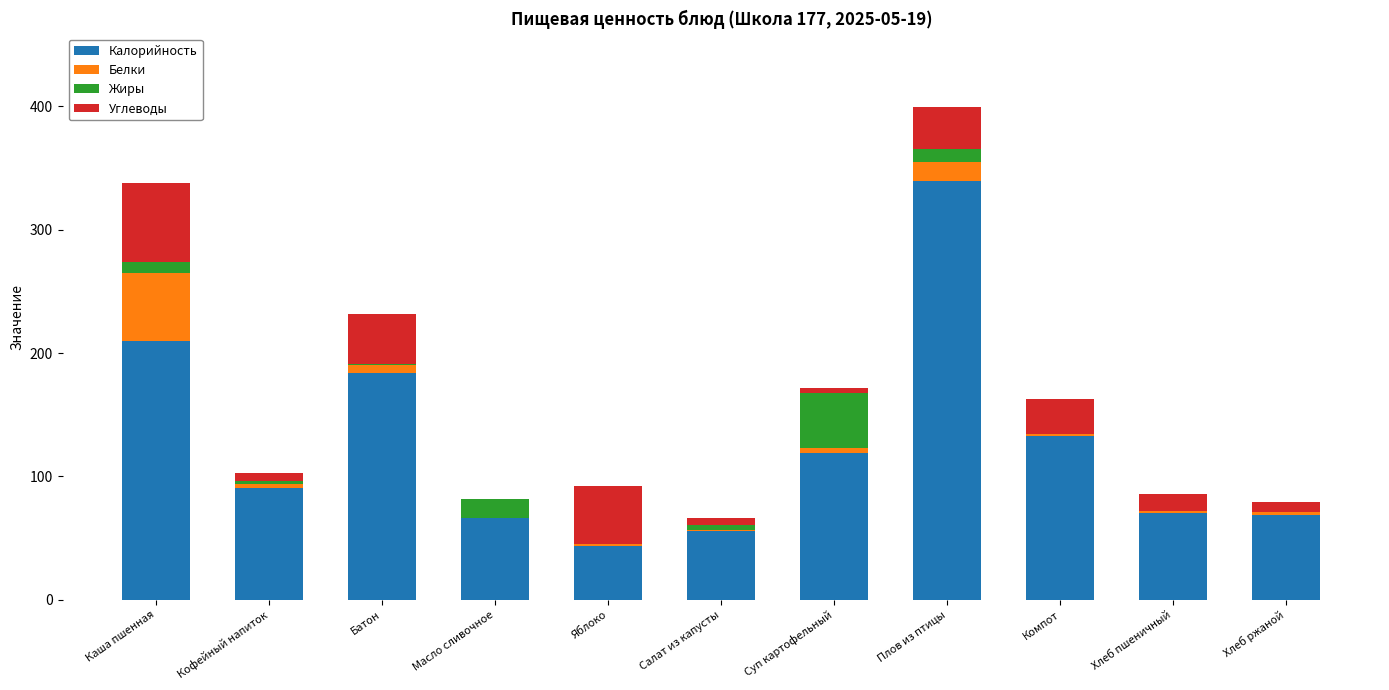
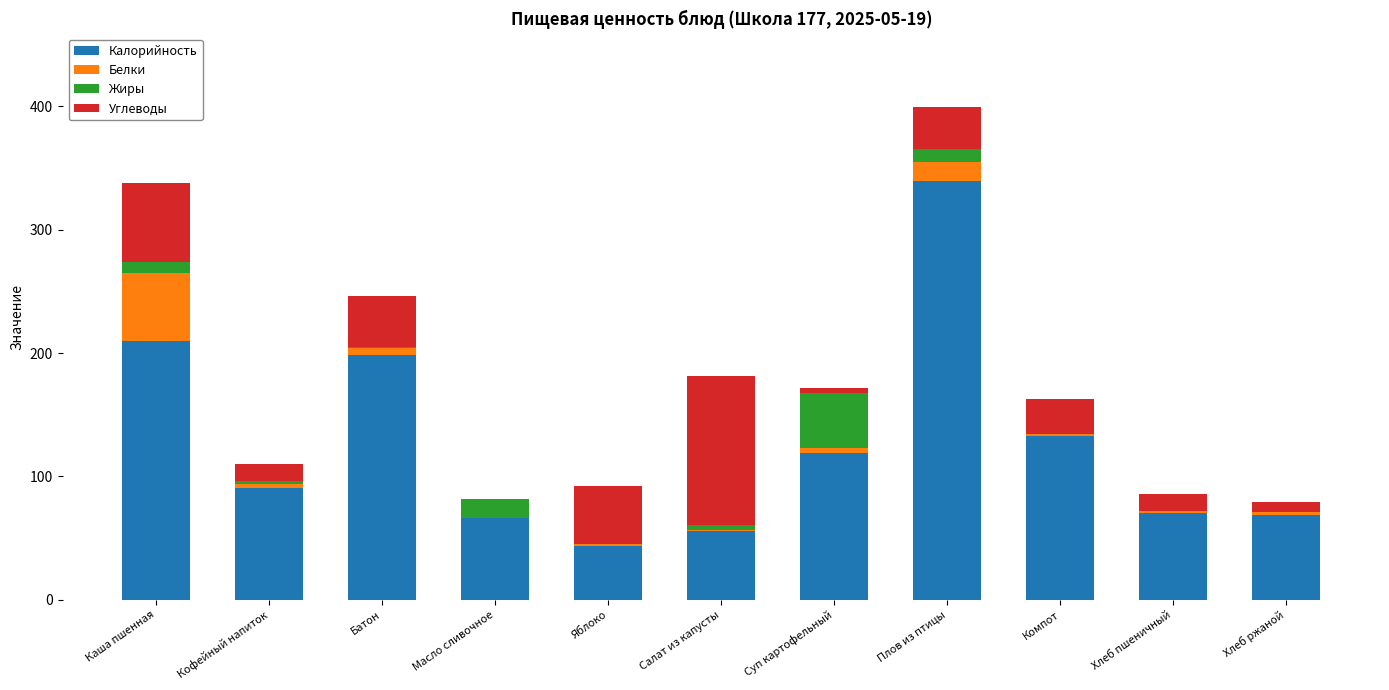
  {
    "Калорийность": {
      "Каша пшенная": 210,
      "Кофейный напиток": 91,
-     "Батон": 184,
+     "Батон": 198,
      "Масло сливочное": 66,
      "Яблоко": 44,
      "Салат из капусты": 56,
      "Суп картофельный": 119,
      "Плов из птицы": 339,
      "Компот": 133,
      "Хлеб пшеничный": 70,
      "Хлеб ржаной": 69
    },
    "Белки": {
      "Каша пшенная": 55,
      "Кофейный напиток": 3,
      "Батон": 6,
      "Масло сливочное": 0,
      "Суп картофельный": 4,
      "Плов из птицы": 16
    },
    "Жиры": {
      "Каша пшенная": 9,
      "Масло сливочное": 16,
      "Яблоко": 0,
      "Салат из капусты": 4,
      "Суп картофельный": 45,
      "Плов из птицы": 10,
      "Компот": 0,
      "Хлеб пшеничный": 0,
      "Хлеб ржаной": 0
    },
    "Углеводы": {
      "Каша пшенная": 64,
-     "Кофейный напиток": 7,
+     "Кофейный напиток": 14,
      "Батон": 41,
      "Масло сливочное": 0,
      "Яблоко": 47,
-     "Салат из капусты": 5,
+     "Салат из капусты": 120,
      "Суп картофельный": 4,
      "Плов из птицы": 34,
      "Компот": 29,
      "Хлеб пшеничный": 14,
      "Хлеб ржаной": 8
    }
  }
